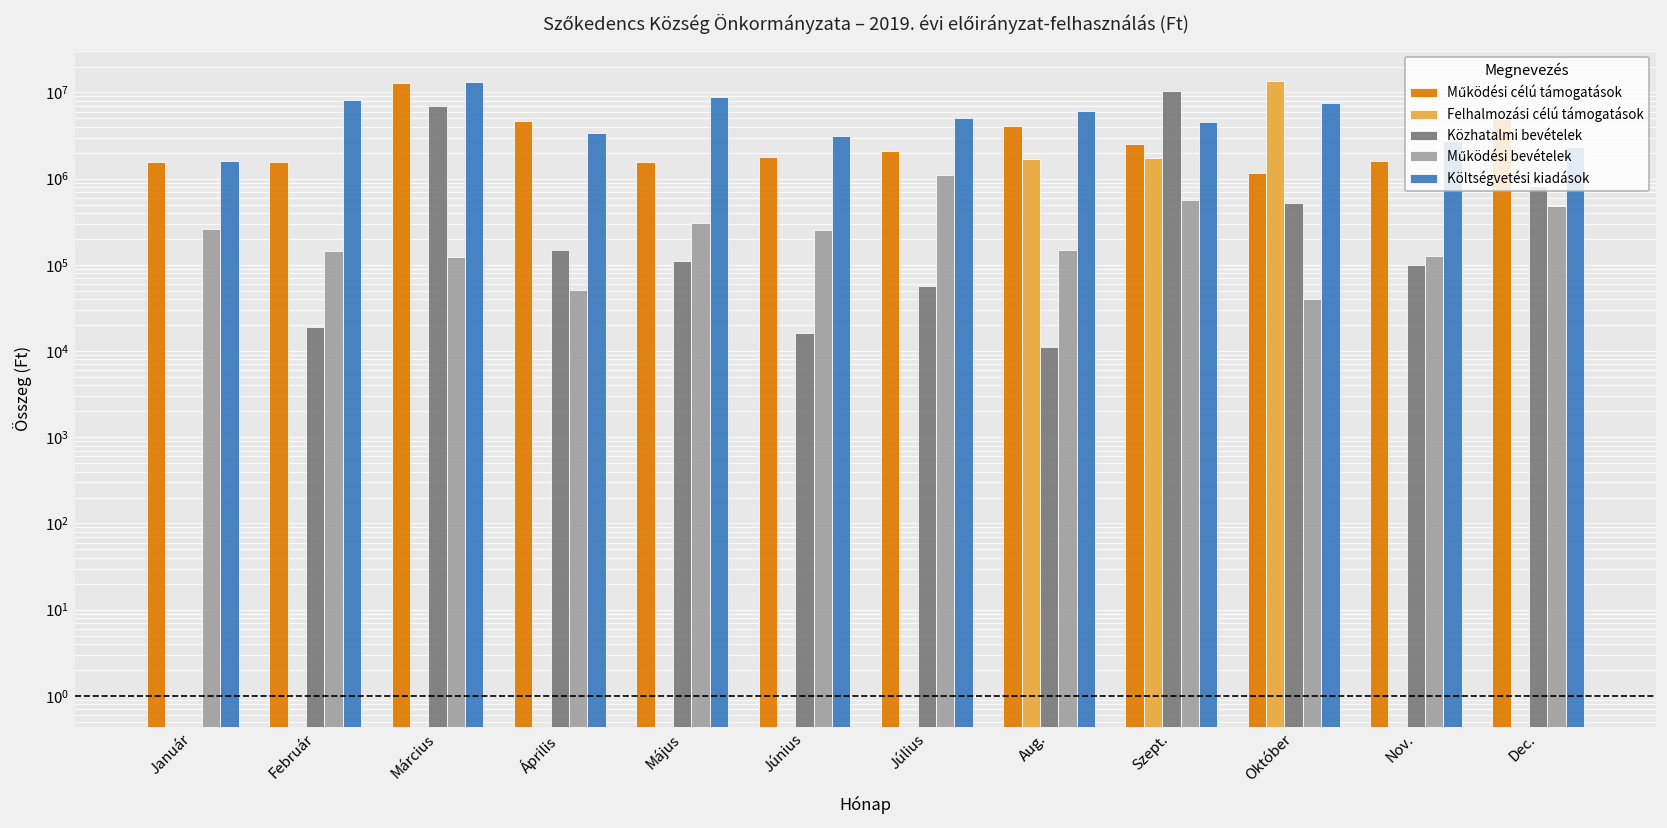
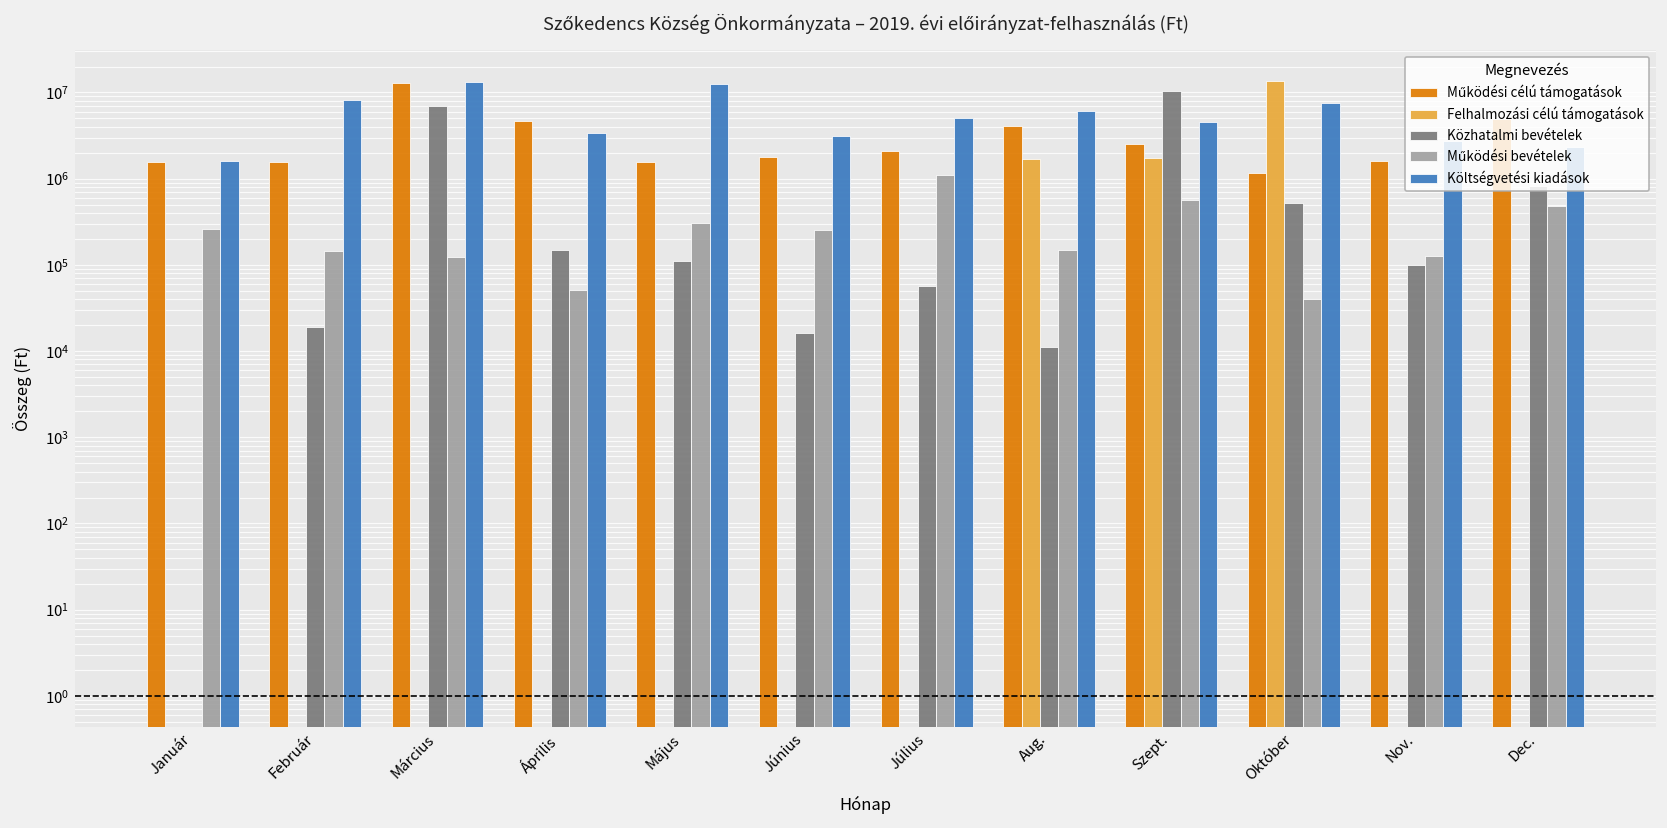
  {
    "Működési célú támogatások": {
      "Január": 1600000,
      "Február": 1600000,
      "Március": 13000000,
      "Április": 5000000,
      "Május": 1600000,
      "Június": 1800000,
      "Július": 2100000,
      "Aug.": 4000000,
      "Szept.": 2500000,
      "Október": 1200000,
      "Nov.": 1600000
    },
    "Felhalmozási célú támogatások": {
      "Aug.": 1700000,
      "Szept.": 1700000,
      "Október": 14000000
    },
    "Közhatalmi bevételek": {
      "Február": 19000,
      "Március": 7000000,
      "Április": 150000,
      "Május": 110000,
      "Június": 16000,
      "Július": 60000,
      "Aug.": 11000,
      "Szept.": 11000000,
      "Október": 500000,
      "Nov.": 100000,
      "Dec.": 800000
    },
    "Működési bevételek": {
      "Január": 260000,
      "Február": 140000,
      "Március": 120000,
      "Április": 50000,
      "Május": 300000,
      "Június": 250000,
      "Július": 1100000,
      "Aug.": 150000,
      "Szept.": 600000,
      "Október": 40000,
      "Nov.": 130000,
      "Dec.": 500000
    },
    "Költségvetési kiadások": {
      "Január": 1600000,
      "Február": 8000000,
      "Március": 13000000,
      "Április": 3000000,
-     "Május": 9000000,
+     "Május": 13000000,
      "Június": 3000000,
      "Július": 5000000,
      "Aug.": 6000000,
      "Szept.": 5000000,
      "Október": 7000000
    }
  }
